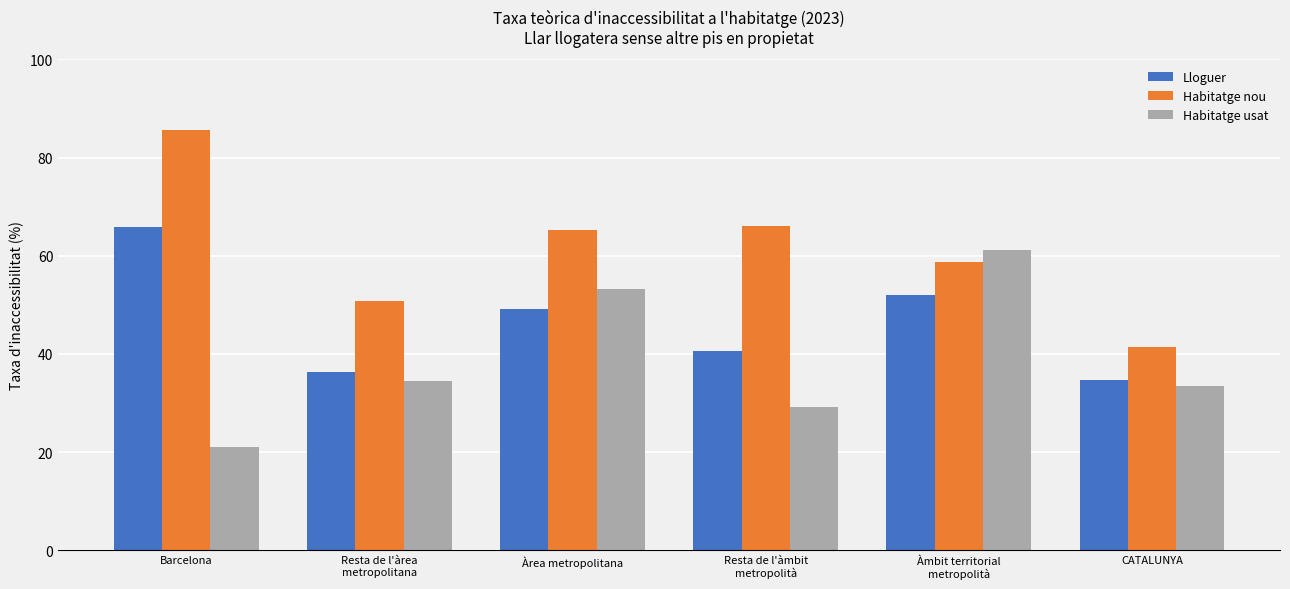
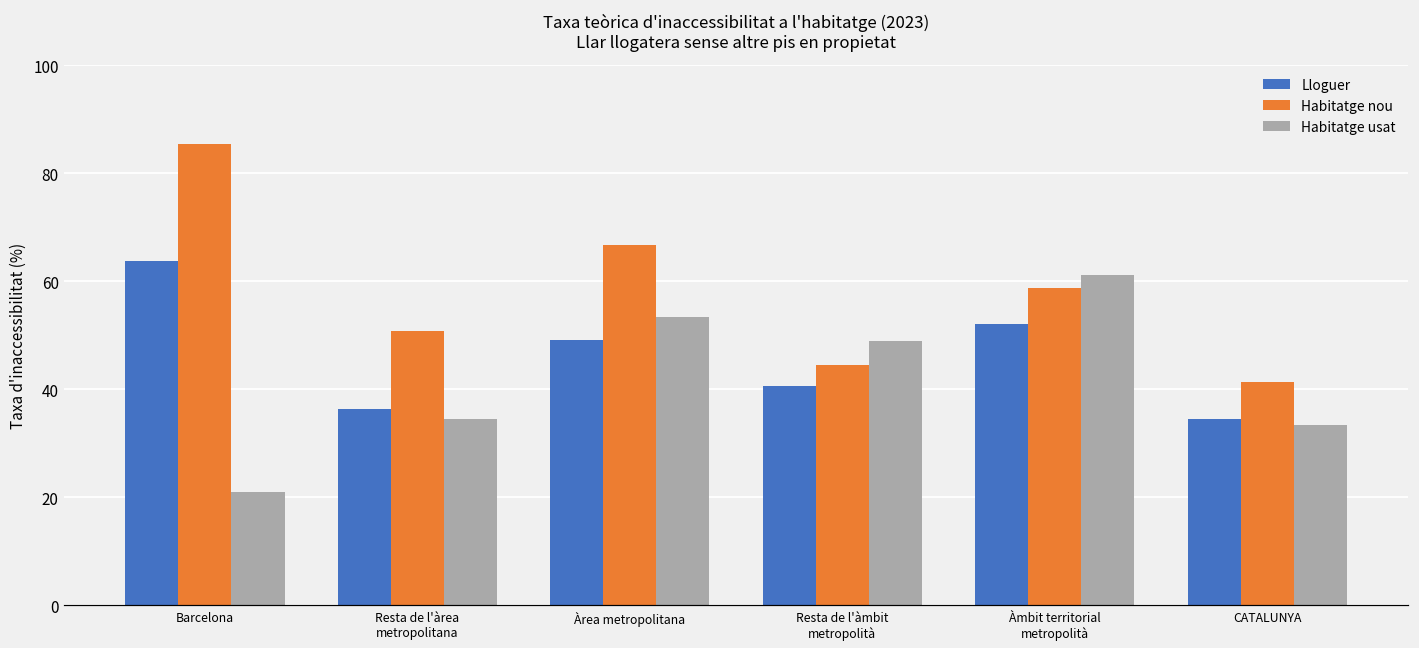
  {
    "Lloguer": {
-     "Barcelona": 66,
+     "Barcelona": 64,
      "Resta de l'àrea metropolitana": 36,
      "Àrea metropolitana": 49,
      "Resta de l'àmbit metropolità": 41,
      "Àmbit territorial metropolità": 52,
      "CATALUNYA": 35
    },
    "Habitatge nou": {
      "Barcelona": 86,
      "Resta de l'àrea metropolitana": 51,
-     "Àrea metropolitana": 65,
-     "Resta de l'àmbit metropolità": 66,
+     "Àrea metropolitana": 67,
+     "Resta de l'àmbit metropolità": 44,
      "Àmbit territorial metropolità": 59,
      "CATALUNYA": 41
    },
    "Habitatge usat": {
      "Barcelona": 21,
      "Resta de l'àrea metropolitana": 35,
      "Àrea metropolitana": 53,
-     "Resta de l'àmbit metropolità": 29,
+     "Resta de l'àmbit metropolità": 49,
      "Àmbit territorial metropolità": 61,
      "CATALUNYA": 33
    }
  }
